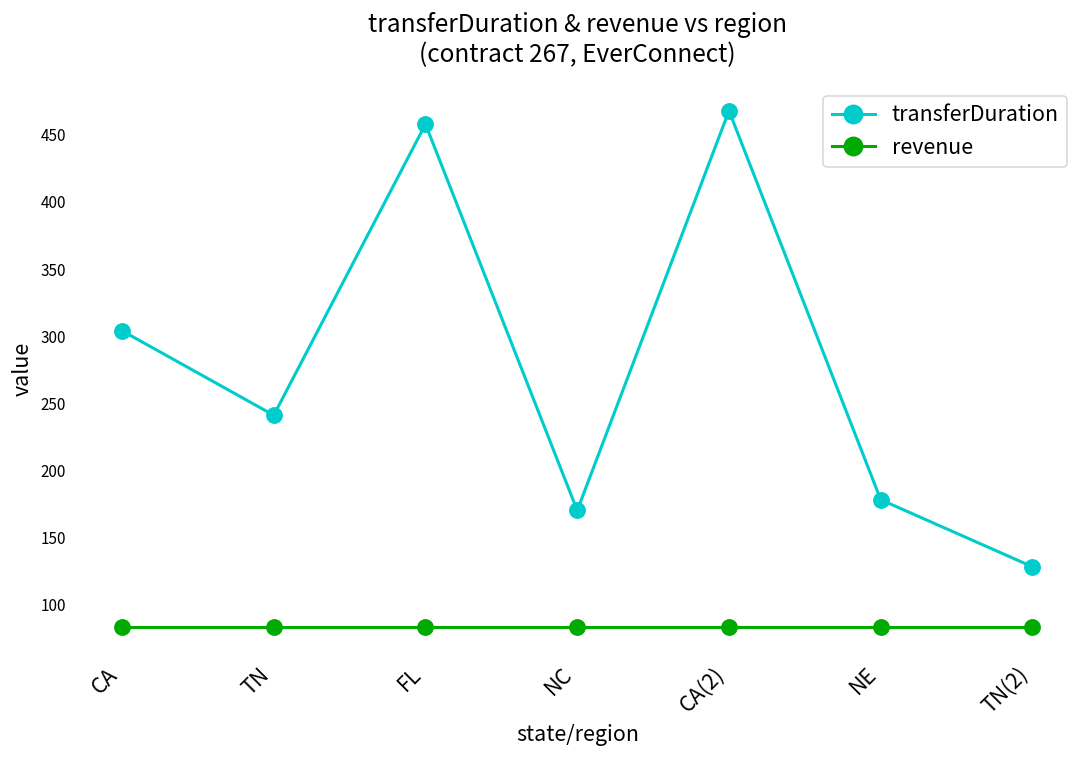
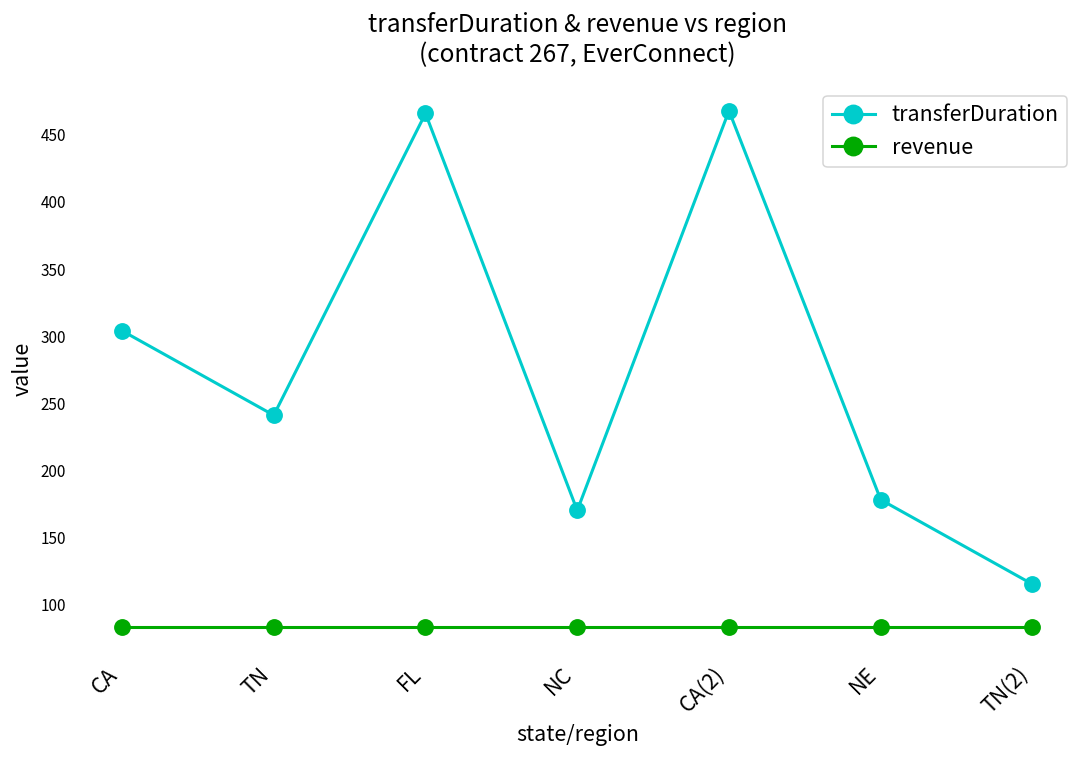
  {
    "transferDuration": {
      "CA": 304,
      "TN": 241,
-     "FL": 458,
+     "FL": 466,
      "NC": 170,
      "CA(2)": 468,
      "NE": 178,
-     "TN(2)": 128
+     "TN(2)": 115
    },
    "revenue": {
      "CA": 83,
      "TN": 83,
      "FL": 83,
      "NC": 83,
      "CA(2)": 83,
      "NE": 83,
      "TN(2)": 83
    }
  }
